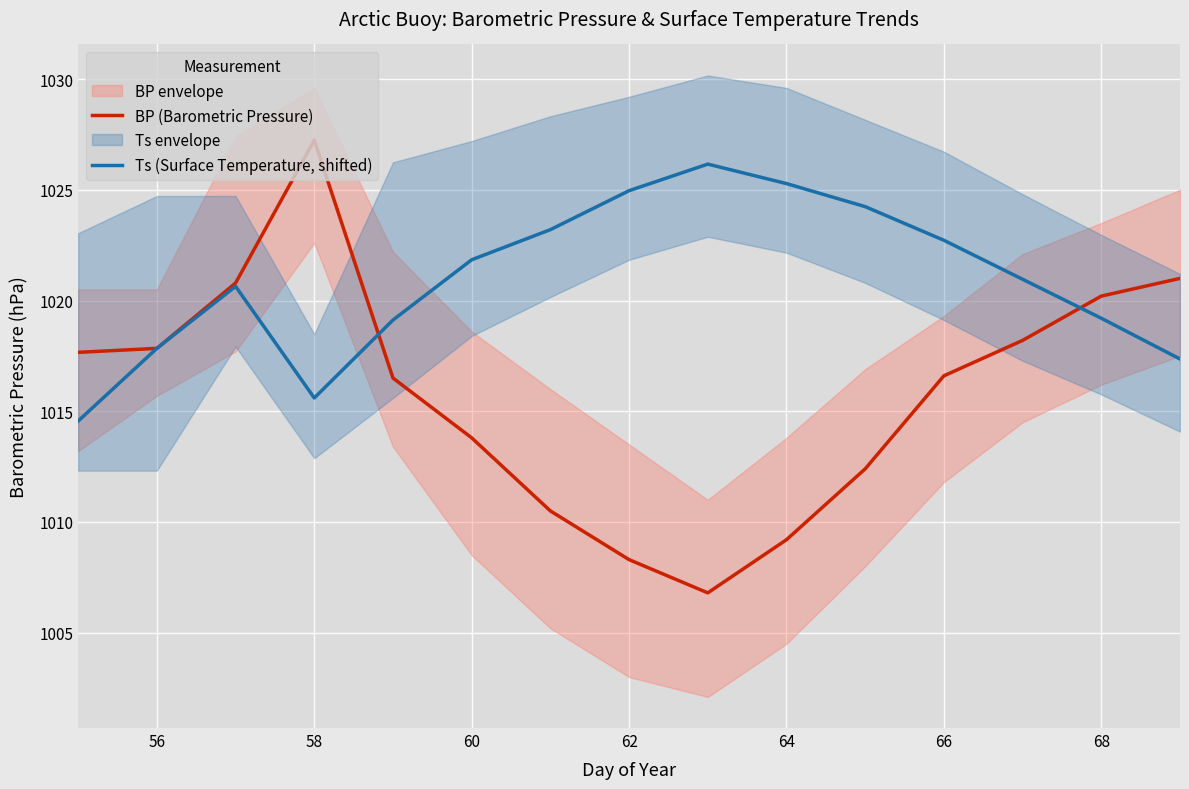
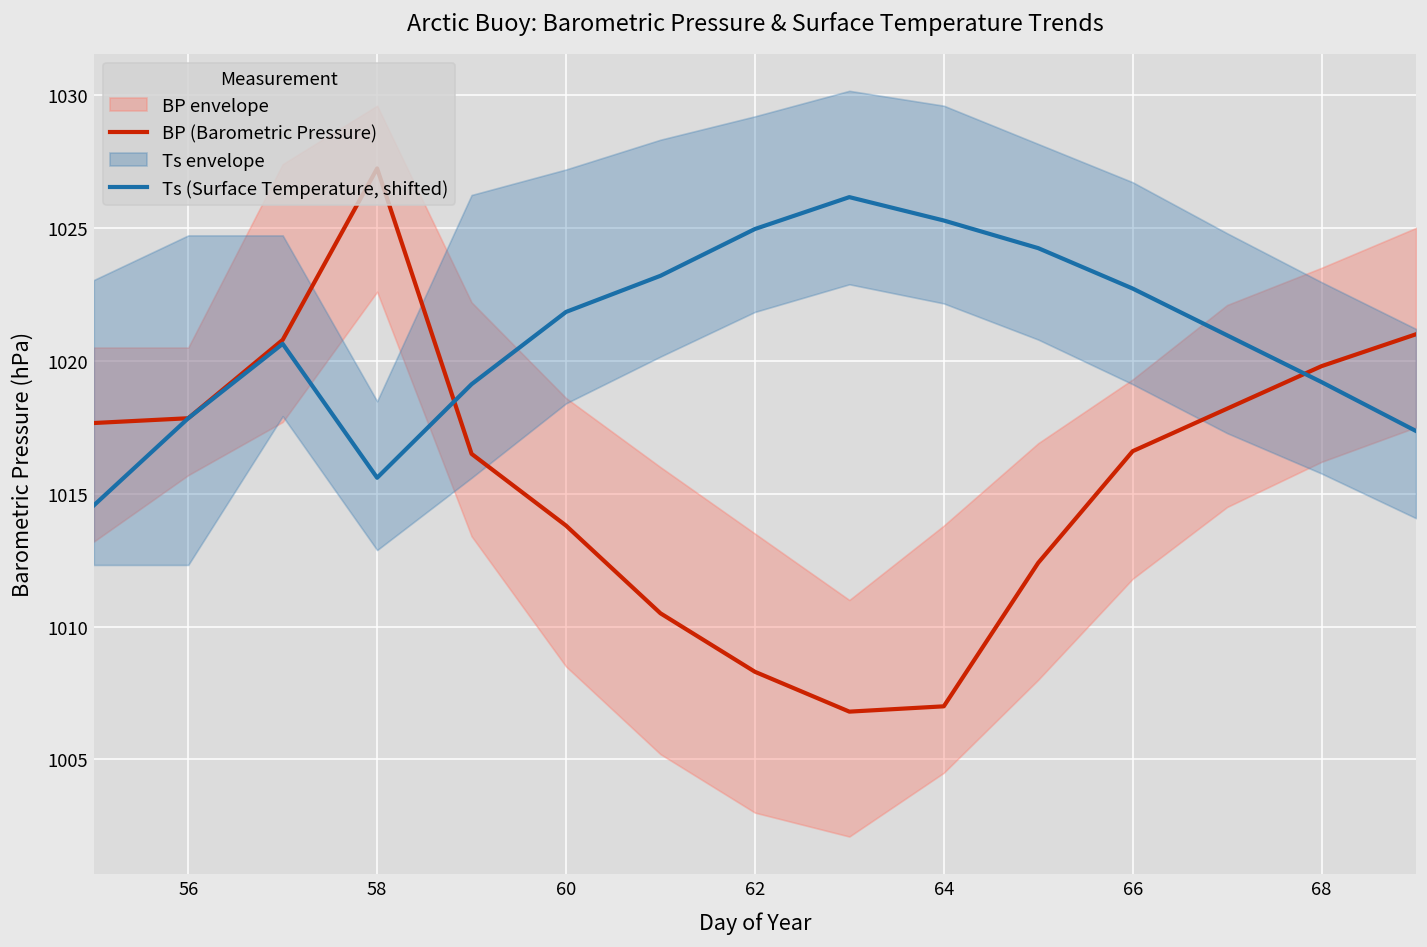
  {
    "BP (Barometric Pressure)": {
      "60": 1013.8,
      "62": 1008.3,
-     "64": 1009.2,
+     "64": 1007.0,
      "66": 1016.6,
-     "68": 1020.2
+     "68": 1019.8
    }
  }
